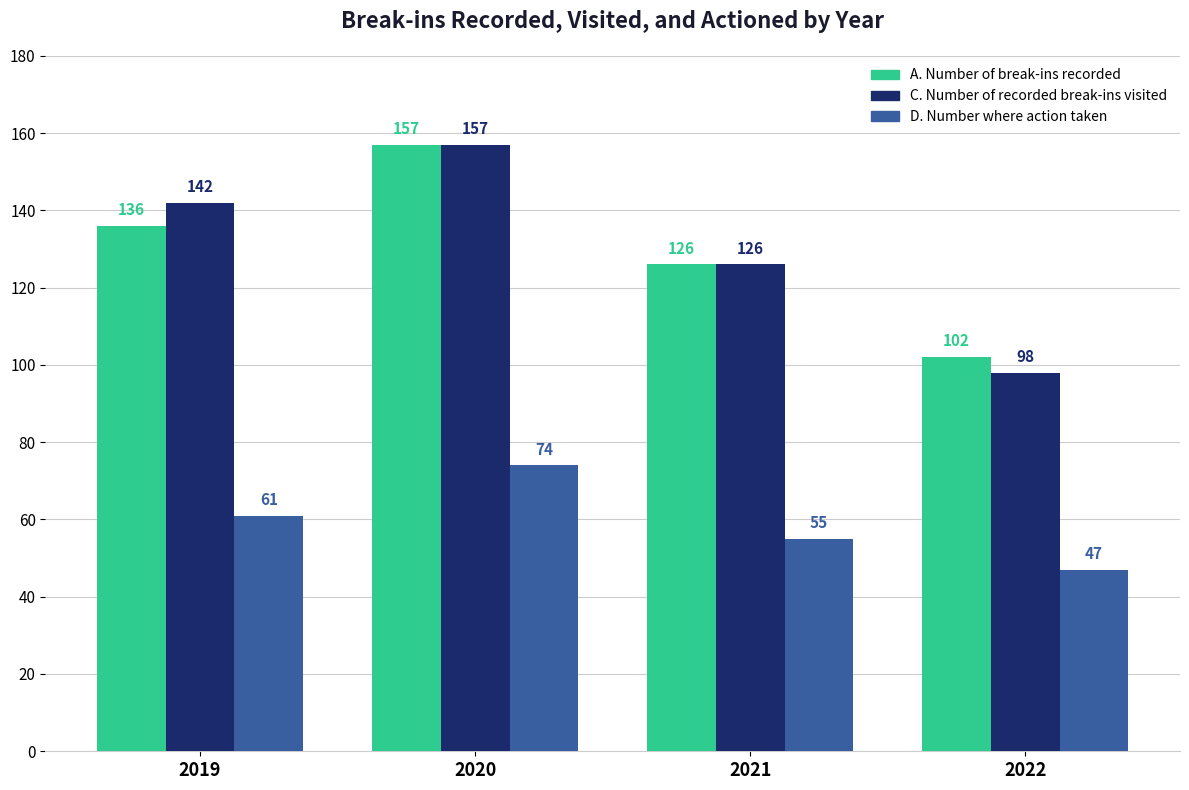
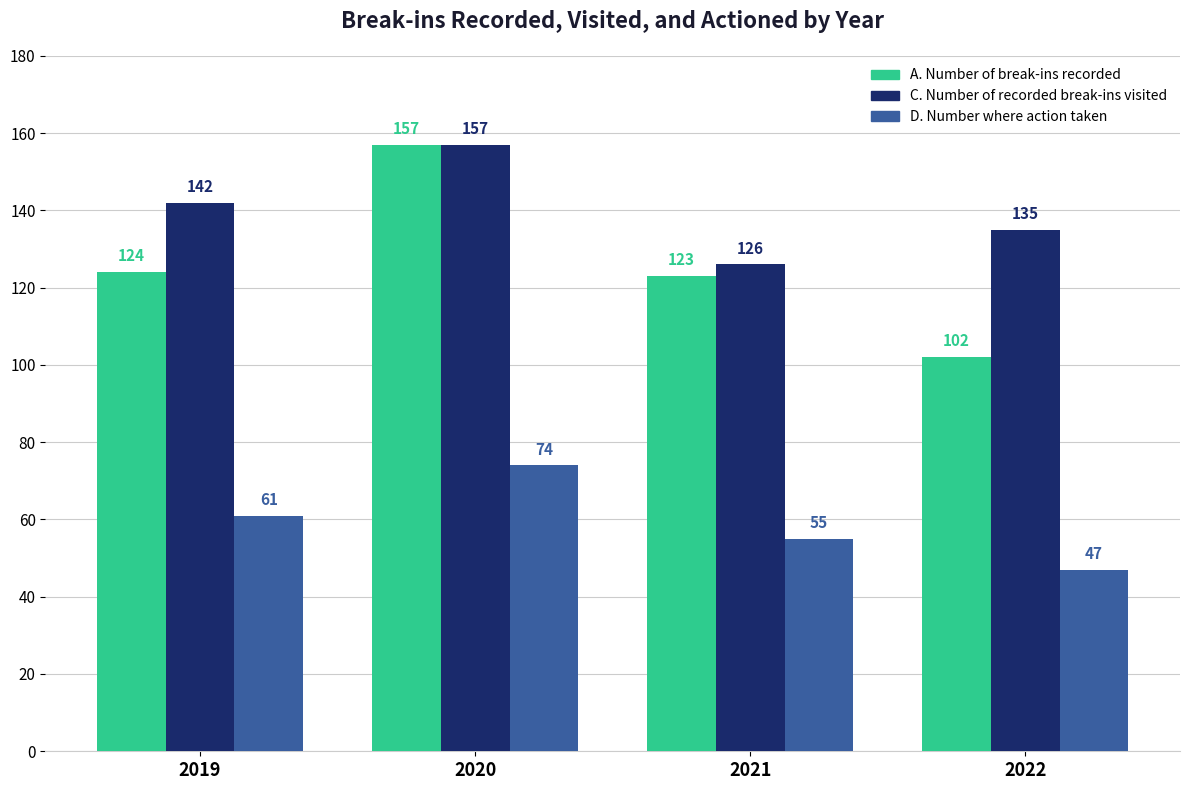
  {
    "A. Number of break-ins recorded": {
-     "2019": 136,
+     "2019": 124,
      "2020": 157,
-     "2021": 126,
+     "2021": 123,
      "2022": 102
    },
    "C. Number of recorded break-ins visited": {
      "2019": 142,
      "2020": 157,
      "2021": 126,
-     "2022": 98
+     "2022": 135
    }
  }
